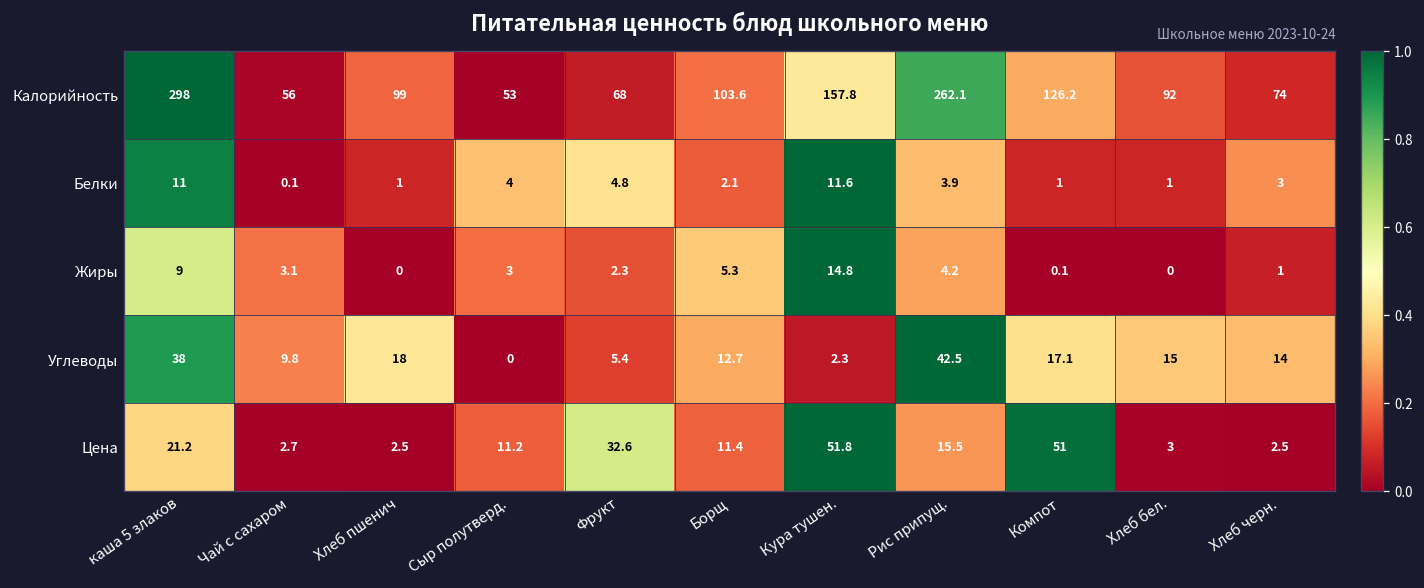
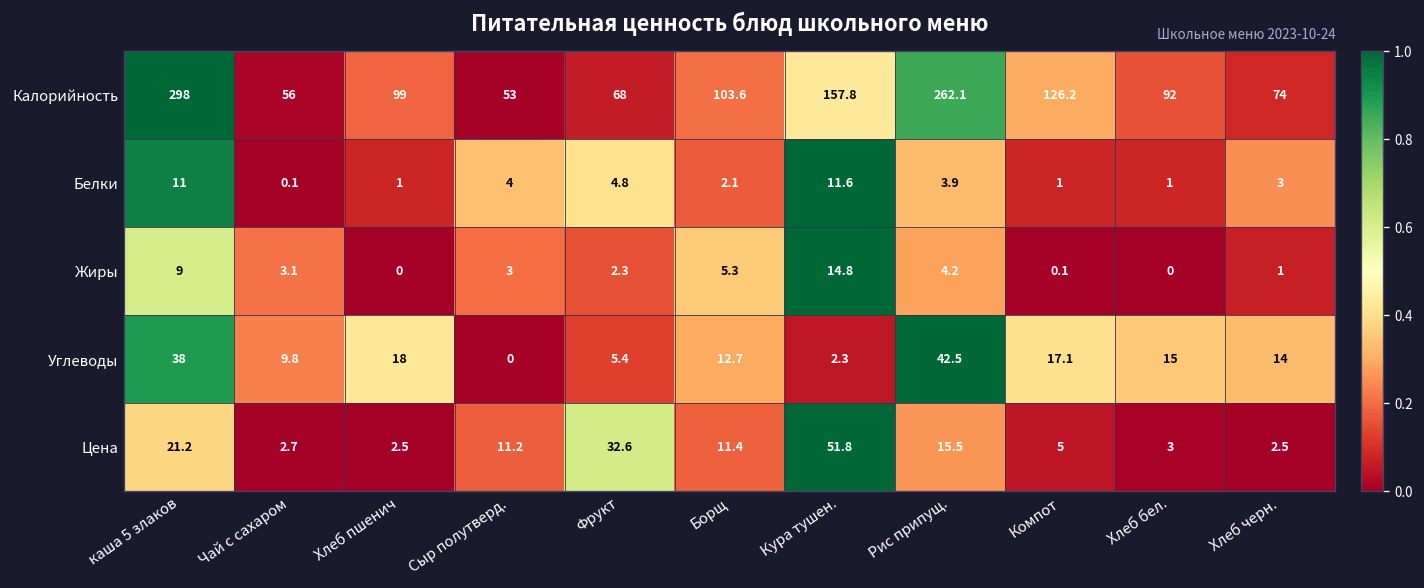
  {
    "Калорийность": {
      "каша 5 злаков": 298,
      "Чай с сахаром": 56,
      "Хлеб пшенич": 99,
      "Сыр полутверд.": 53,
      "Фрукт": 68,
      "Борщ": 103.6,
      "Кура тушен.": 157.8,
      "Рис припущ.": 262.1,
      "Компот": 126.2,
      "Хлеб бел.": 92,
      "Хлеб черн.": 74
    },
    "Белки": {
      "каша 5 злаков": 11,
      "Чай с сахаром": 0.1,
      "Хлеб пшенич": 1,
      "Сыр полутверд.": 4,
      "Фрукт": 4.8,
      "Борщ": 2.1,
      "Кура тушен.": 11.6,
      "Рис припущ.": 3.9,
      "Компот": 1,
      "Хлеб бел.": 1,
      "Хлеб черн.": 3
    },
    "Жиры": {
      "каша 5 злаков": 9,
      "Чай с сахаром": 3.1,
      "Хлеб пшенич": 0,
      "Сыр полутверд.": 3,
      "Фрукт": 2.3,
      "Борщ": 5.3,
      "Кура тушен.": 14.8,
      "Рис припущ.": 4.2,
      "Компот": 0.1,
      "Хлеб бел.": 0,
      "Хлеб черн.": 1
    },
    "Углеводы": {
      "каша 5 злаков": 38,
      "Чай с сахаром": 9.8,
      "Хлеб пшенич": 18,
      "Сыр полутверд.": 0,
      "Фрукт": 5.4,
      "Борщ": 12.7,
      "Кура тушен.": 2.3,
      "Рис припущ.": 42.5,
      "Компот": 17.1,
      "Хлеб бел.": 15,
      "Хлеб черн.": 14
    },
    "Цена": {
      "каша 5 злаков": 21.2,
      "Чай с сахаром": 2.7,
      "Хлеб пшенич": 2.5,
      "Сыр полутверд.": 11.2,
      "Фрукт": 32.6,
      "Борщ": 11.4,
      "Кура тушен.": 51.8,
      "Рис припущ.": 15.5,
-     "Компот": 51,
+     "Компот": 5,
      "Хлеб бел.": 3,
      "Хлеб черн.": 2.5
    }
  }
